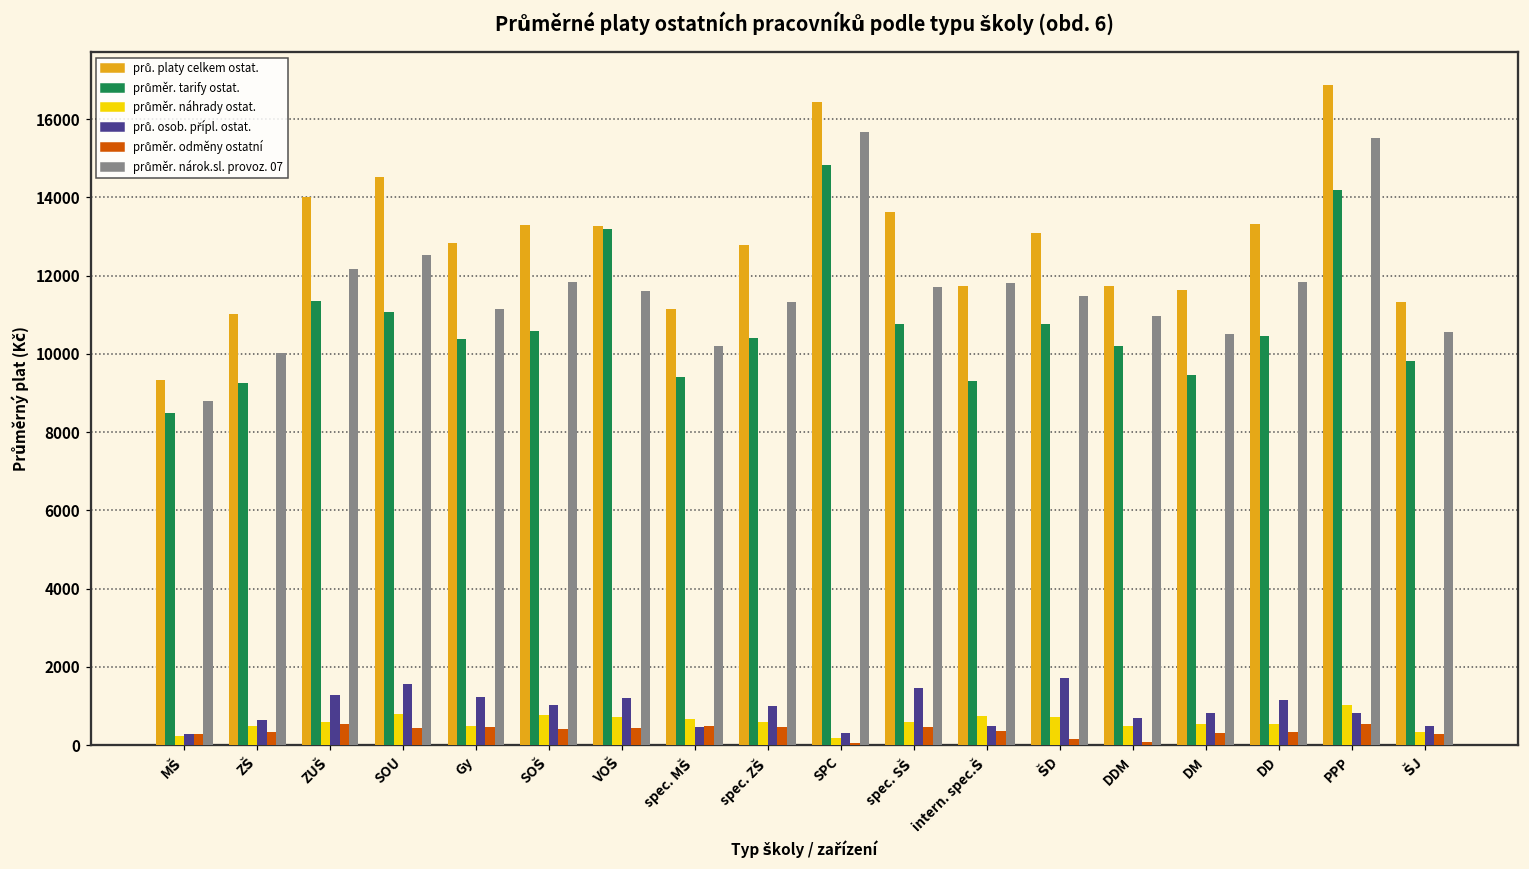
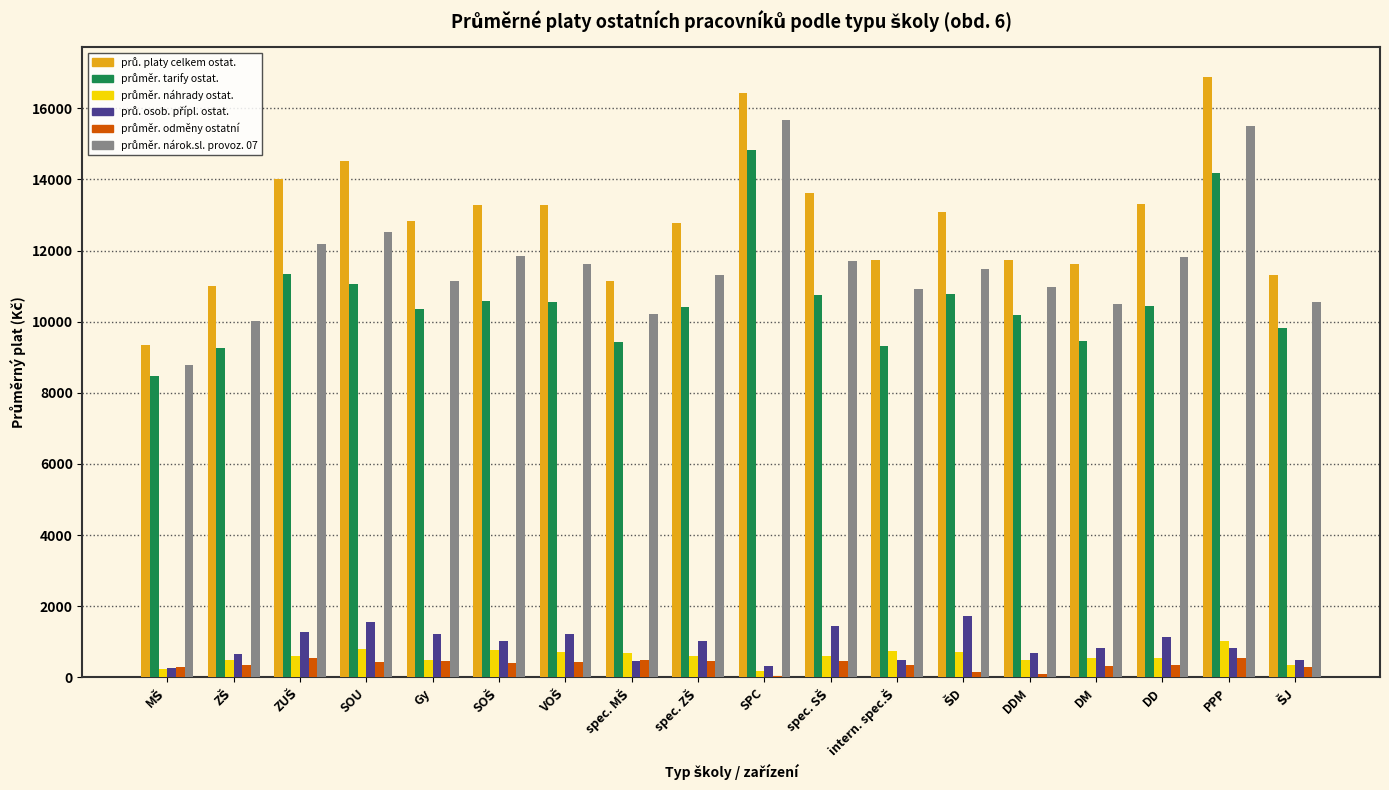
  {
    "průměr. tarify ostat.": {
      "MŠ": 8500,
      "ZŠ": 9300,
      "ZUŠ": 11300,
      "SOU": 11100,
      "Gy": 10400,
      "SOŠ": 10600,
-     "VOŠ": 13200,
+     "VOŠ": 10600,
      "spec. MŠ": 9400,
      "spec. ZŠ": 10400,
      "SPC": 14800,
      "spec. SŠ": 10800,
      "intern. spec.Š": 9300,
      "ŠD": 10800,
      "DDM": 10200,
      "DM": 9500,
      "DD": 10400,
      "PPP": 14200,
      "ŠJ": 9800
    },
    "prů. osob. přípl. ostat.": {
      "MŠ": 300,
      "ZŠ": 700,
      "ZUŠ": 1300,
      "SOU": 1600,
      "Gy": 1200,
      "SOŠ": 1000,
      "VOŠ": 1200,
      "spec. MŠ": 500,
      "spec. ZŠ": 1000,
      "SPC": 300,
      "spec. SŠ": 1400,
      "intern. spec.Š": 500,
      "ŠD": 1700,
      "DDM": 700,
      "DM": 800,
      "DD": 1100,
      "PPP": 800,
      "ŠJ": 500
    },
    "průměr. odměny ostatní": {
      "MŠ": 300,
      "ZŠ": 300,
      "ZUŠ": 500,
      "SOU": 400,
      "Gy": 500,
      "SOŠ": 400,
      "VOŠ": 400,
      "spec. MŠ": 500,
      "spec. ZŠ": 500,
      "spec. SŠ": 500,
      "intern. spec.Š": 300,
      "ŠD": 200,
      "DDM": 100,
      "DM": 300,
      "DD": 300,
      "PPP": 500,
      "ŠJ": 300
    },
    "průměr. nárok.sl. provoz. 07": {
      "MŠ": 8800,
      "ZŠ": 10000,
      "ZUŠ": 12200,
      "SOU": 12500,
      "Gy": 11200,
      "SOŠ": 11800,
      "VOŠ": 11600,
      "spec. MŠ": 10200,
      "spec. ZŠ": 11300,
      "SPC": 15700,
      "spec. SŠ": 11700,
-     "intern. spec.Š": 11800,
+     "intern. spec.Š": 10900,
      "ŠD": 11500,
      "DDM": 11000,
      "DM": 10500,
      "DD": 11800,
      "PPP": 15500,
      "ŠJ": 10500
    }
  }
